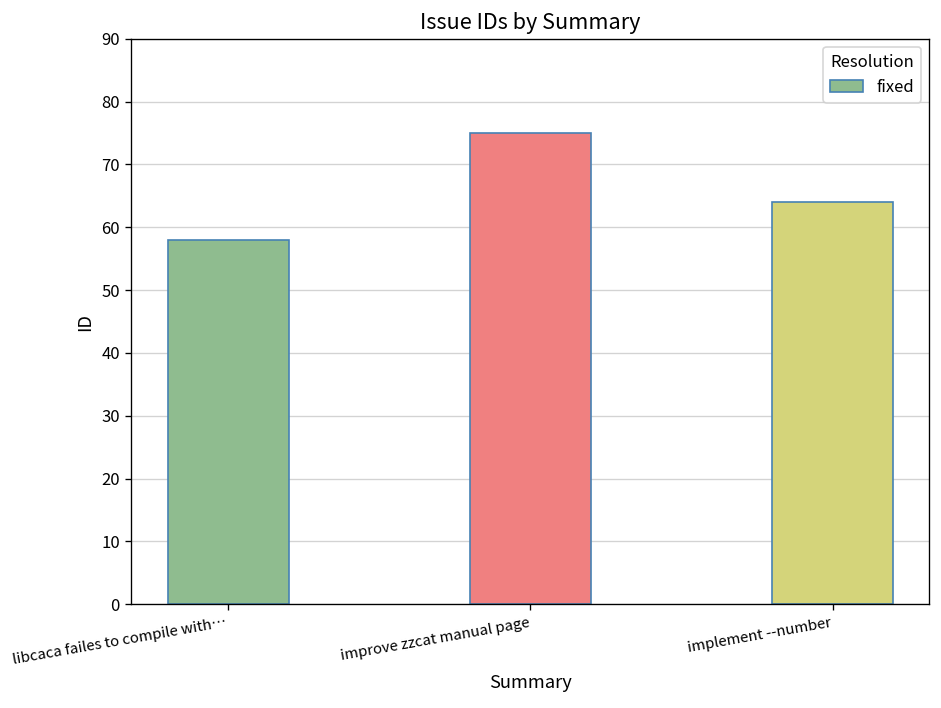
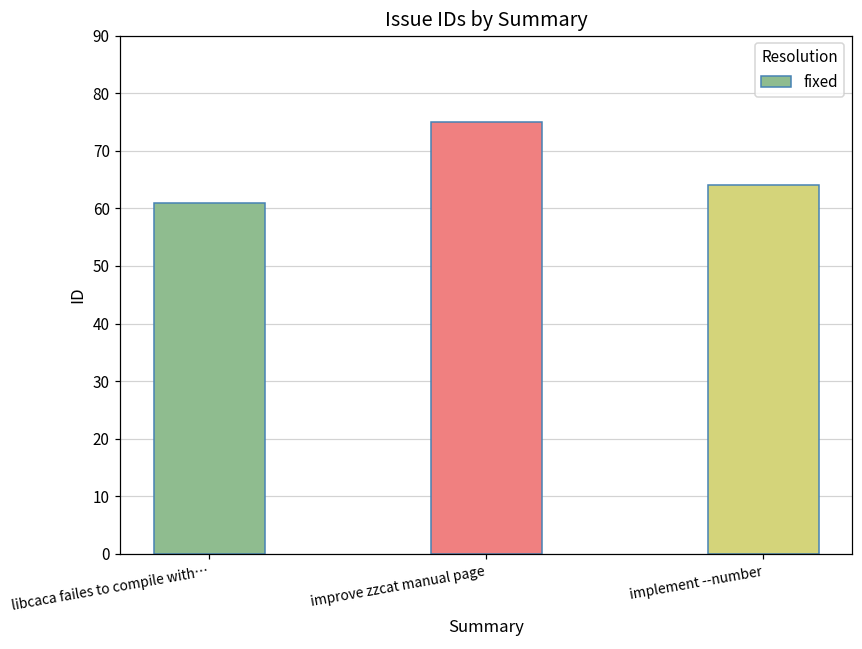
  {
-   "libcaca failes to compile with…": 58,
+   "libcaca failes to compile with…": 61,
    "improve zzcat manual page": 75,
    "implement --number": 64
  }
